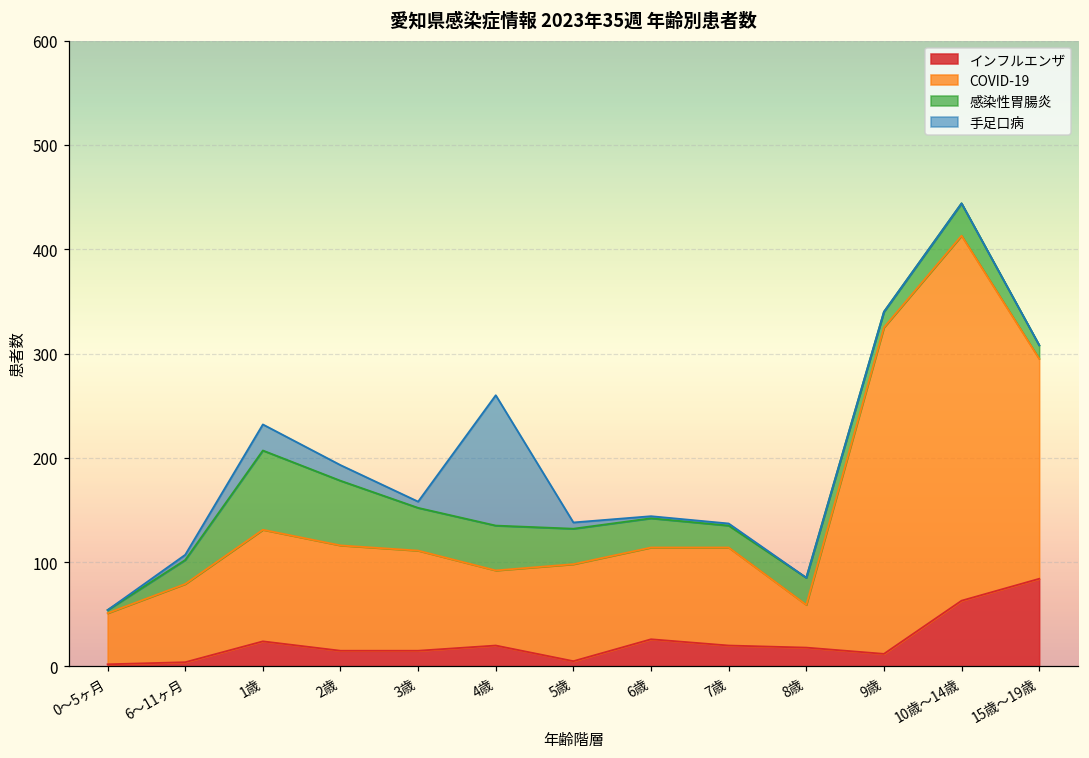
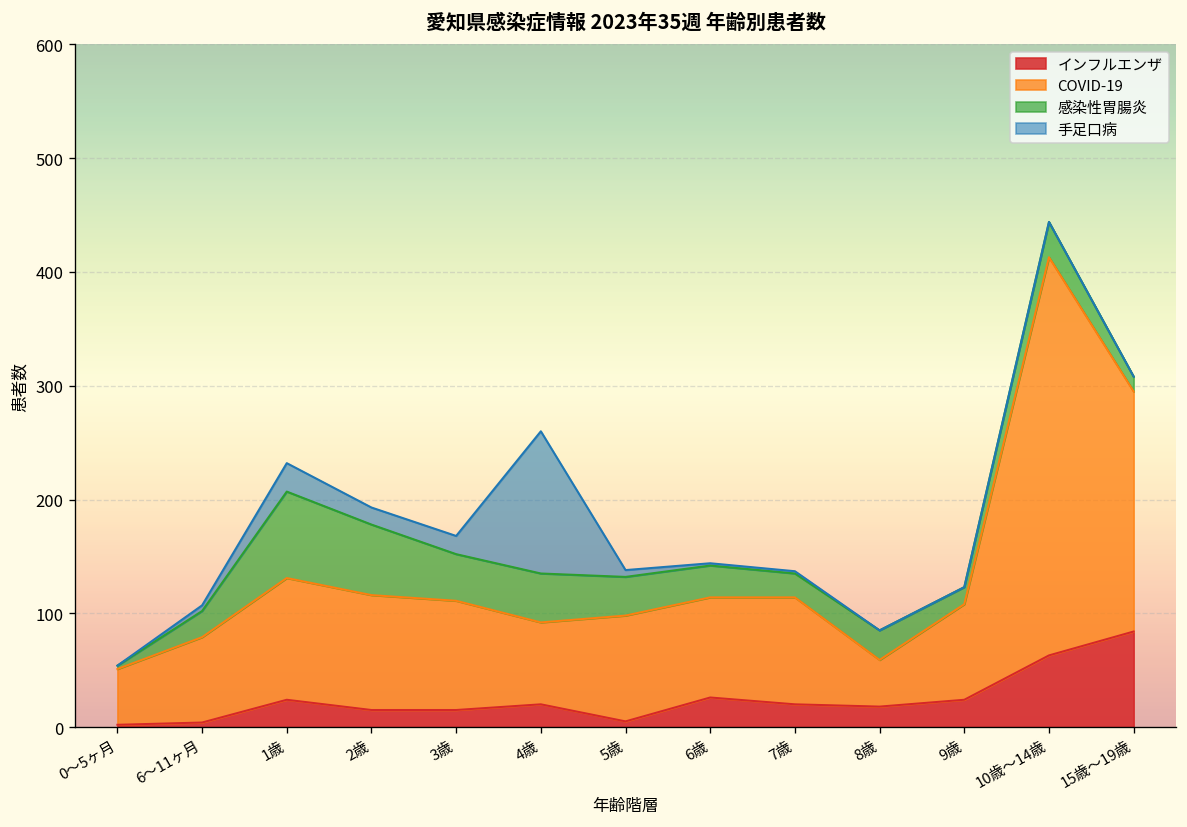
  {
    "インフルエンザ": {
      "0～5ヶ月": 0,
      "6～11ヶ月": 0,
      "1歳": 20,
      "2歳": 20,
      "3歳": 20,
      "4歳": 20,
      "5歳": 10,
      "6歳": 30,
      "7歳": 20,
      "8歳": 20,
-     "9歳": 10,
+     "9歳": 20,
      "10歳～14歳": 60,
      "15歳～19歳": 80
    },
    "COVID-19": {
      "0～5ヶ月": 50,
      "6～11ヶ月": 80,
      "1歳": 110,
      "2歳": 100,
      "3歳": 100,
      "4歳": 70,
      "5歳": 90,
      "6歳": 90,
      "7歳": 90,
      "8歳": 40,
-     "9歳": 310,
+     "9歳": 80,
      "10歳～14歳": 350,
      "15歳～19歳": 210
    },
    "感染性胃腸炎": {
      "6～11ヶ月": 20,
      "1歳": 80,
      "2歳": 60,
      "3歳": 40,
      "4歳": 40,
      "5歳": 30
    },
    "手足口病": {
      "6～11ヶ月": 10,
      "1歳": 30,
      "2歳": 20,
-     "3歳": 10,
+     "3歳": 20,
      "4歳": 130,
      "5歳": 10
    }
  }
